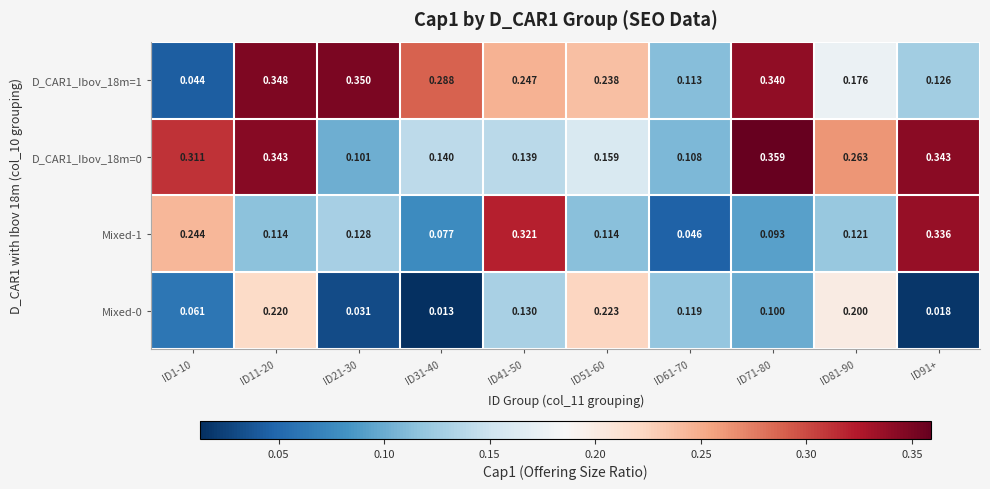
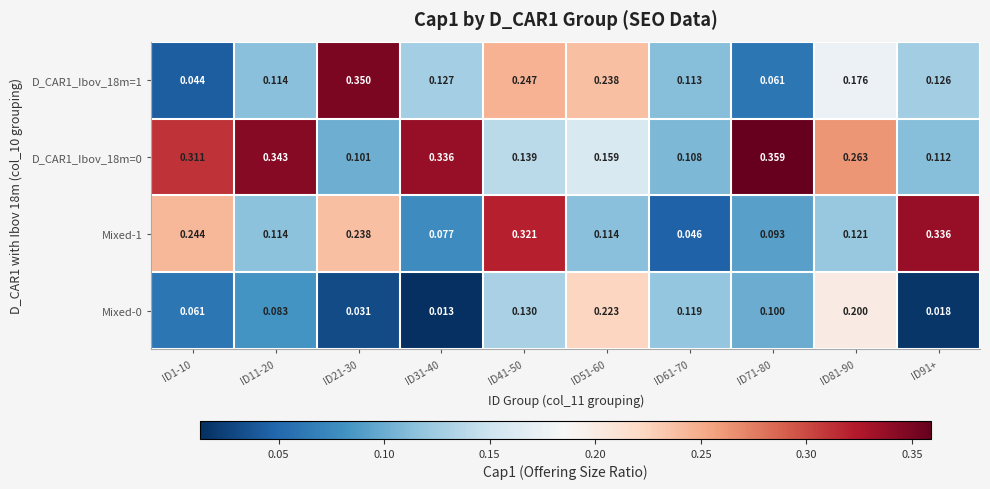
  {
    "D_CAR1_Ibov_18m=1": {
      "ID1-10": 0.044,
-     "ID11-20": 0.348,
+     "ID11-20": 0.114,
      "ID21-30": 0.350,
-     "ID31-40": 0.288,
+     "ID31-40": 0.127,
      "ID41-50": 0.247,
      "ID51-60": 0.238,
      "ID61-70": 0.113,
-     "ID71-80": 0.340,
+     "ID71-80": 0.061,
      "ID81-90": 0.176,
      "ID91+": 0.126
    },
    "D_CAR1_Ibov_18m=0": {
      "ID1-10": 0.311,
      "ID11-20": 0.343,
      "ID21-30": 0.101,
-     "ID31-40": 0.140,
+     "ID31-40": 0.336,
      "ID41-50": 0.139,
      "ID51-60": 0.159,
      "ID61-70": 0.108,
      "ID71-80": 0.359,
      "ID81-90": 0.263,
-     "ID91+": 0.343
+     "ID91+": 0.112
    },
    "Mixed-1": {
      "ID1-10": 0.244,
      "ID11-20": 0.114,
-     "ID21-30": 0.128,
+     "ID21-30": 0.238,
      "ID31-40": 0.077,
      "ID41-50": 0.321,
      "ID51-60": 0.114,
      "ID61-70": 0.046,
      "ID71-80": 0.093,
      "ID81-90": 0.121,
      "ID91+": 0.336
    },
    "Mixed-0": {
      "ID1-10": 0.061,
-     "ID11-20": 0.220,
+     "ID11-20": 0.083,
      "ID21-30": 0.031,
      "ID31-40": 0.013,
      "ID41-50": 0.130,
      "ID51-60": 0.223,
      "ID61-70": 0.119,
      "ID71-80": 0.100,
      "ID81-90": 0.200,
      "ID91+": 0.018
    }
  }
